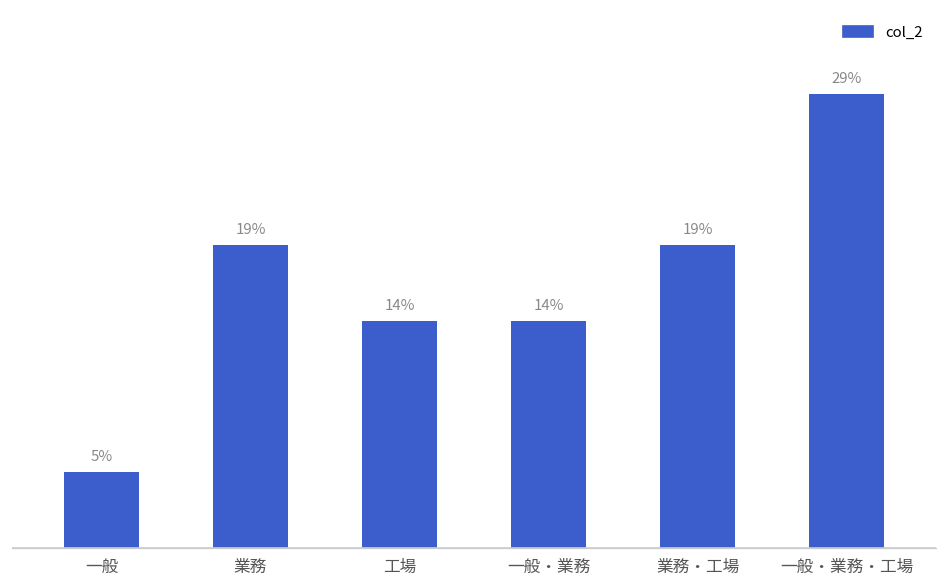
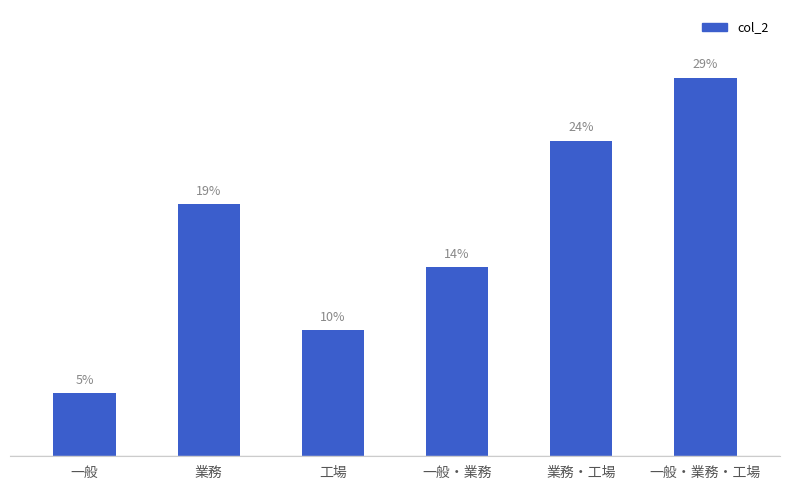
  {
    "一般": "5%",
    "業務": "19%",
-   "工場": "14%",
+   "工場": "10%",
    "一般・業務": "14%",
-   "業務・工場": "19%",
+   "業務・工場": "24%",
    "一般・業務・工場": "29%"
  }
